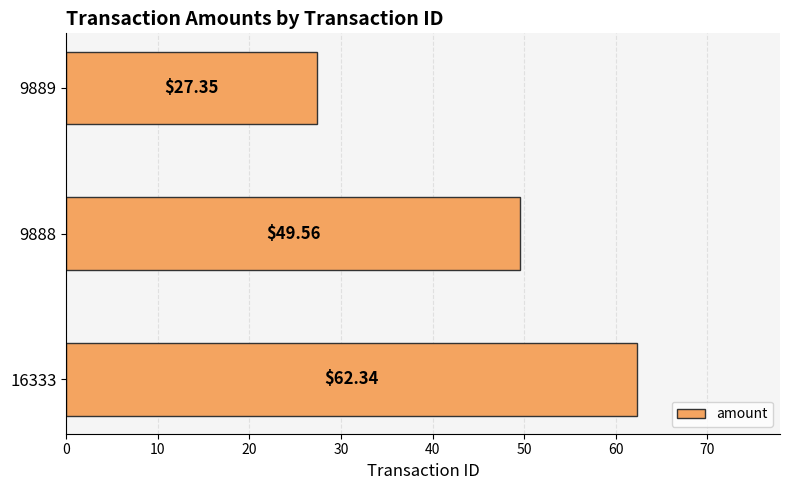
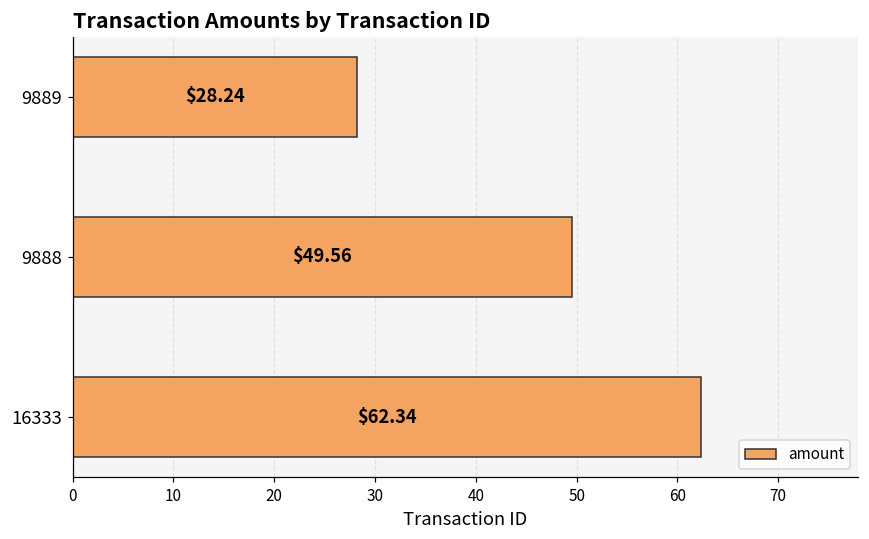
  {
-   "9889": "$27.35",
+   "9889": "$28.24",
    "9888": "$49.56",
    "16333": "$62.34"
  }
